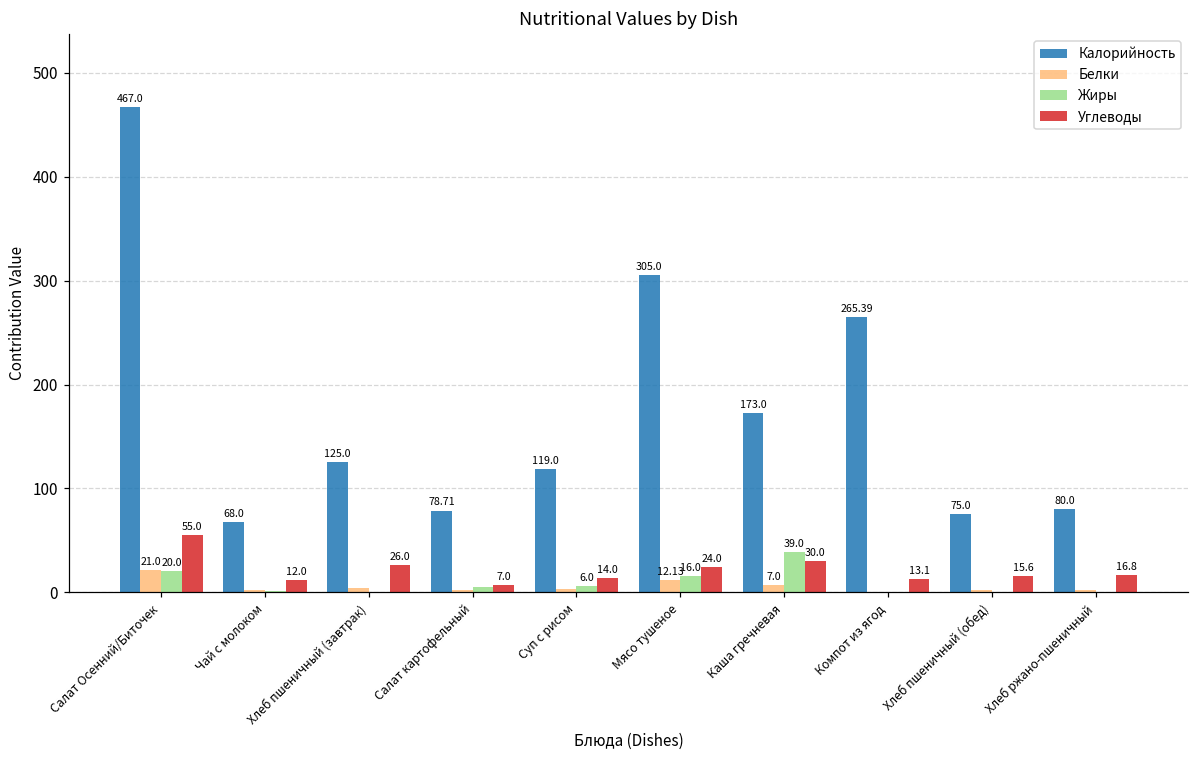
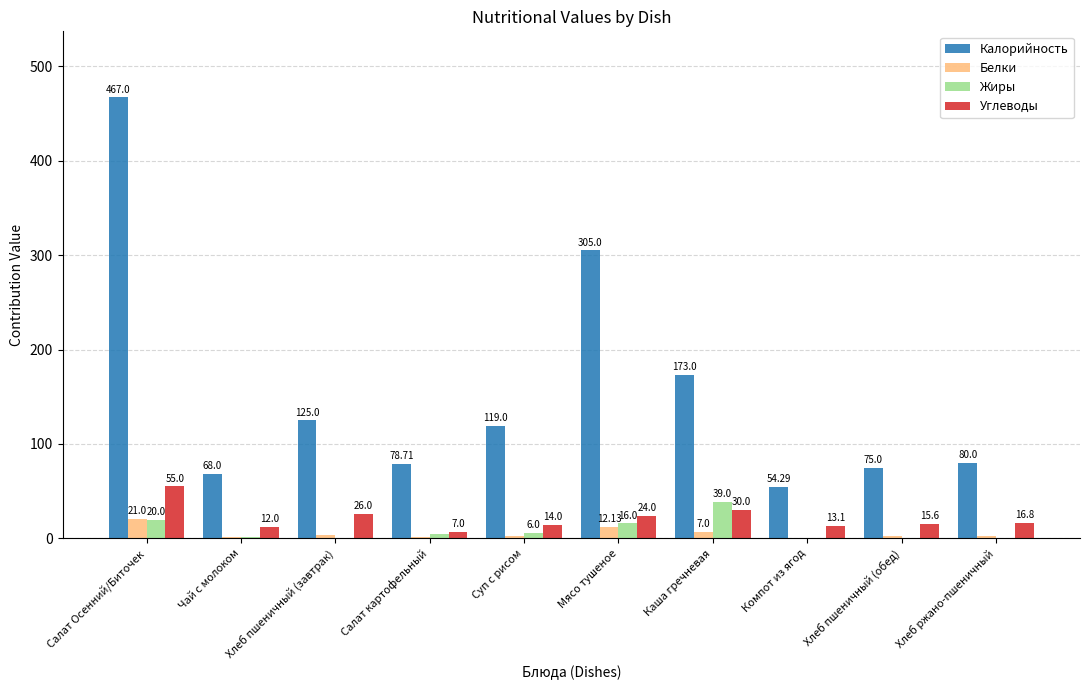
  {
    "Калорийность": {
      "Салат Осенний/Биточек": 467.0,
      "Чай с молоком": 68.0,
      "Хлеб пшеничный (завтрак)": 125.0,
      "Салат картофельный": 78.71,
      "Суп с рисом": 119.0,
      "Мясо тушеное": 305.0,
      "Каша гречневая": 173.0,
-     "Компот из ягод": 265.39,
+     "Компот из ягод": 54.29,
      "Хлеб пшеничный (обед)": 75.0,
      "Хлеб ржано-пшеничный": 80.0
    },
    "Белки": {
      "Салат Осенний/Биточек": 21.0,
      "Мясо тушеное": 12.13,
      "Каша гречневая": 7.0
    },
    "Жиры": {
      "Салат Осенний/Биточек": 20.0,
      "Суп с рисом": 6.0,
      "Мясо тушеное": 16.0,
      "Каша гречневая": 39.0
    },
    "Углеводы": {
      "Салат Осенний/Биточек": 55.0,
      "Чай с молоком": 12.0,
      "Хлеб пшеничный (завтрак)": 26.0,
      "Салат картофельный": 7.0,
      "Суп с рисом": 14.0,
      "Мясо тушеное": 24.0,
      "Каша гречневая": 30.0,
      "Компот из ягод": 13.1,
      "Хлеб пшеничный (обед)": 15.6,
      "Хлеб ржано-пшеничный": 16.8
    }
  }
